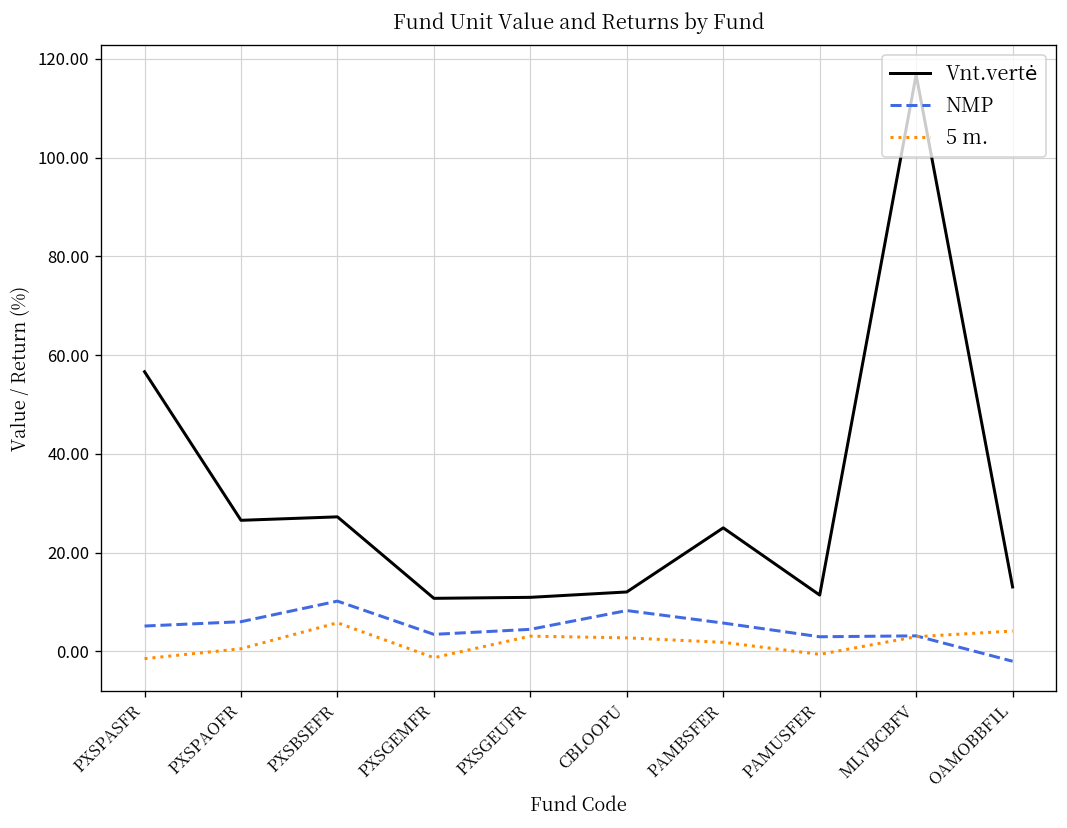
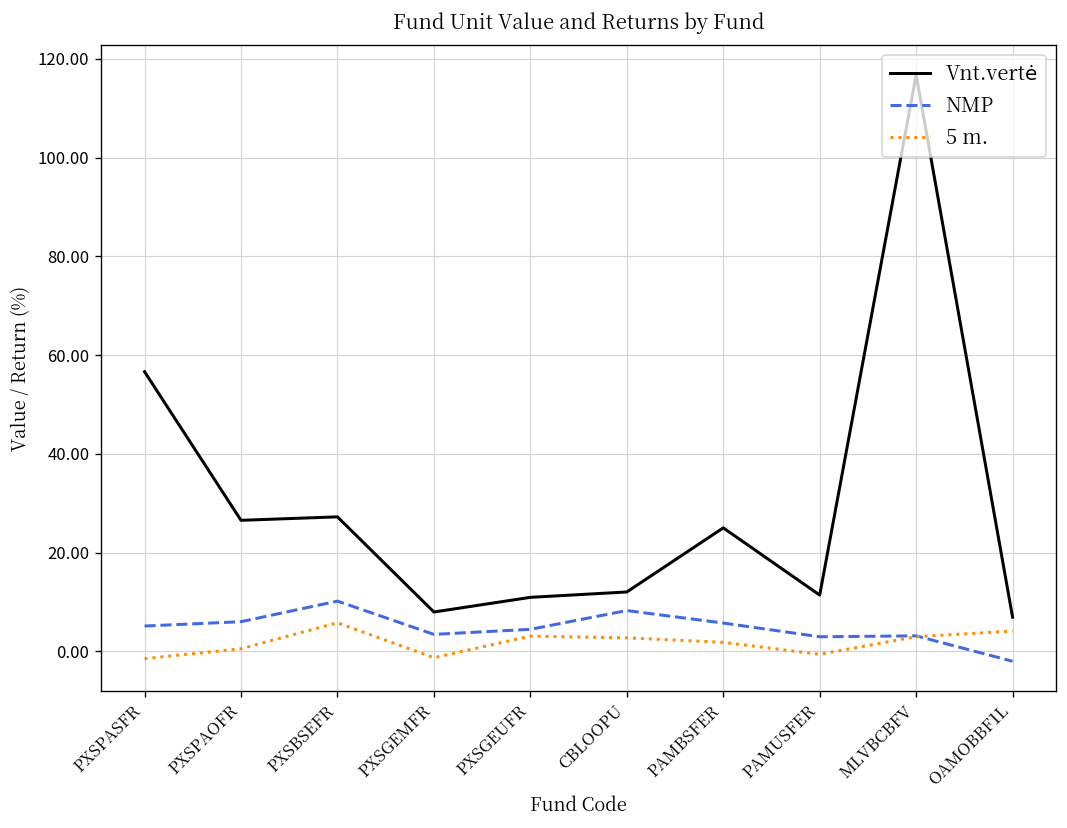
  {
    "Vnt.vertė": {
      "PXSPASFR": 57,
      "PXSPAOFR": 27,
      "PXSBSEFR": 27,
-     "PXSGEMFR": 11,
+     "PXSGEMFR": 8,
      "PXSGEUFR": 11,
      "CBLOOPU": 12,
      "PAMBSFER": 25,
      "PAMUSFER": 11,
-     "OAMOBBF1L": 13
+     "OAMOBBF1L": 7
    },
    "NMP": {
      "PXSPASFR": 5,
      "PXSPAOFR": 6,
      "PXSBSEFR": 10,
      "PXSGEMFR": 3,
      "PXSGEUFR": 4,
      "CBLOOPU": 8,
      "PAMBSFER": 6,
      "PAMUSFER": 3,
      "OAMOBBF1L": -2
    },
    "5 m.": {
      "PXSPASFR": -1,
      "PXSPAOFR": 1,
      "PXSBSEFR": 6,
      "PXSGEMFR": -1,
      "PXSGEUFR": 3,
      "CBLOOPU": 3,
      "PAMBSFER": 2,
      "PAMUSFER": -1,
      "OAMOBBF1L": 4
    }
  }
